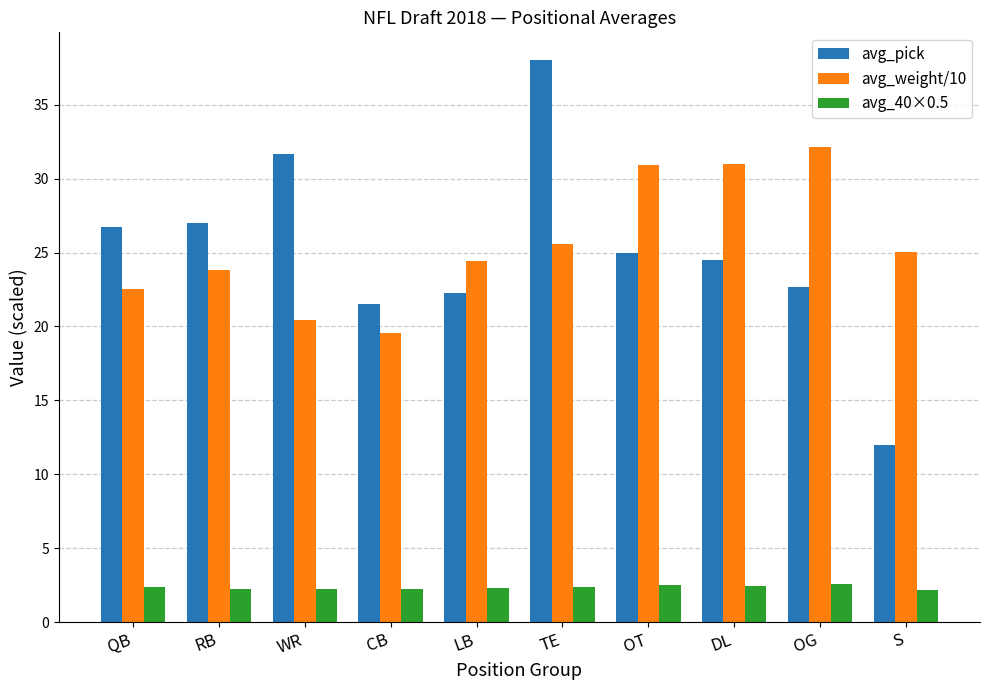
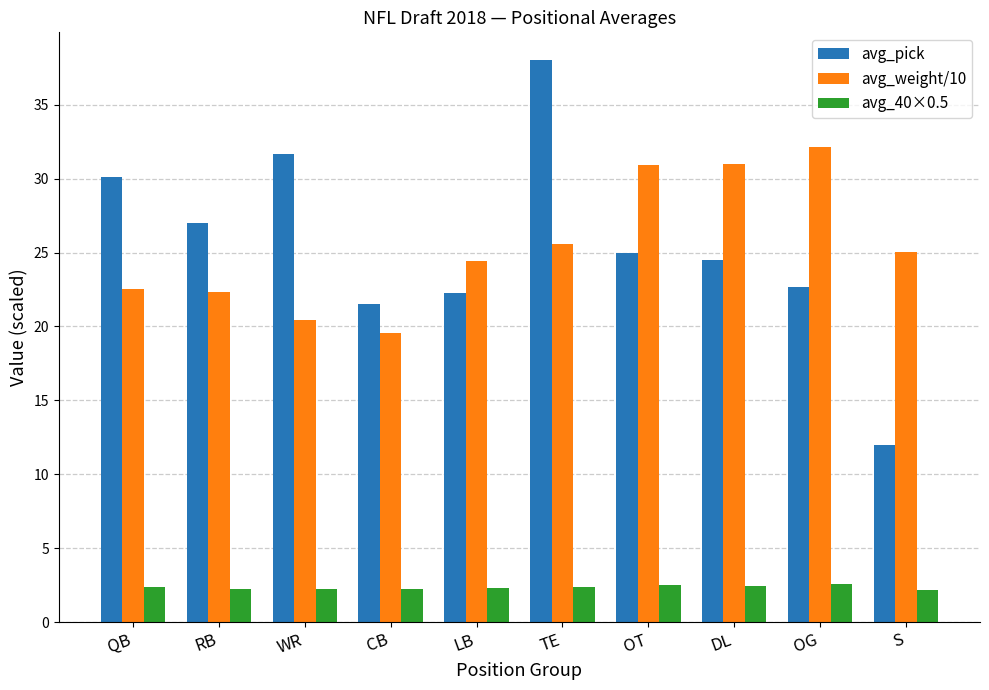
  {
    "avg_pick": {
-     "QB": 26.7,
+     "QB": 30.1,
      "RB": 27.0,
      "WR": 31.7,
      "CB": 21.5,
      "LB": 22.3,
      "TE": 38.0,
      "OT": 25.0,
      "DL": 24.5,
      "OG": 22.7,
      "S": 12.0
    },
    "avg_weight/10": {
      "QB": 22.5,
-     "RB": 23.8,
+     "RB": 22.4,
      "WR": 20.5,
      "CB": 19.6,
      "LB": 24.4,
      "TE": 25.6,
      "OT": 30.9,
      "DL": 31.0,
      "OG": 32.2,
      "S": 25.0
    },
    "avg_40×0.5": {
      "QB": 2.4,
      "RB": 2.2,
      "WR": 2.2,
      "CB": 2.2,
      "LB": 2.3,
      "TE": 2.4,
      "OT": 2.5,
      "DL": 2.5,
      "OG": 2.6,
      "S": 2.2
    }
  }
